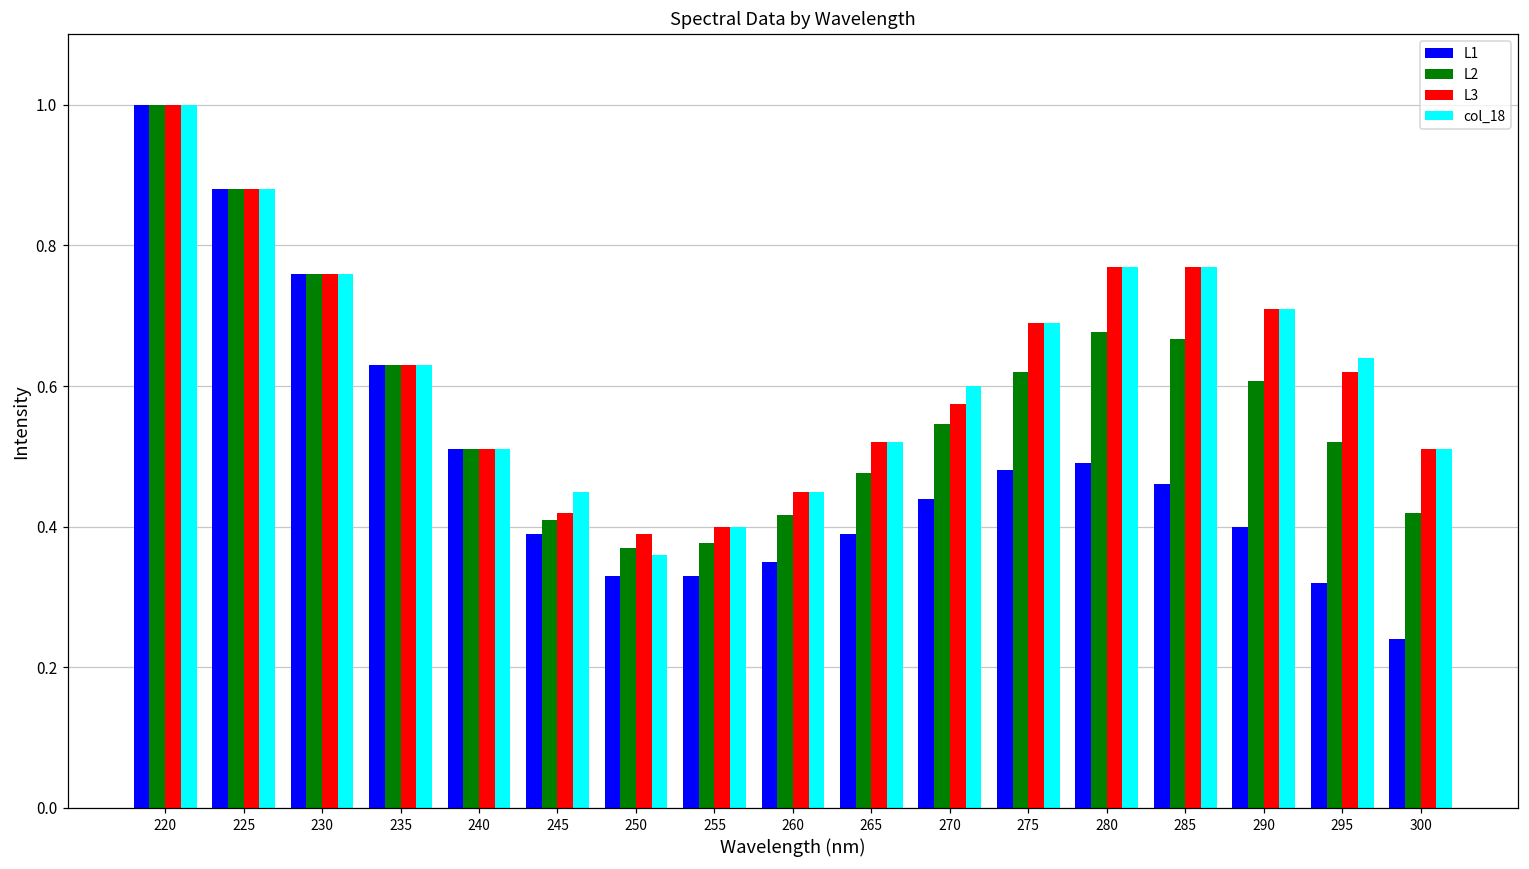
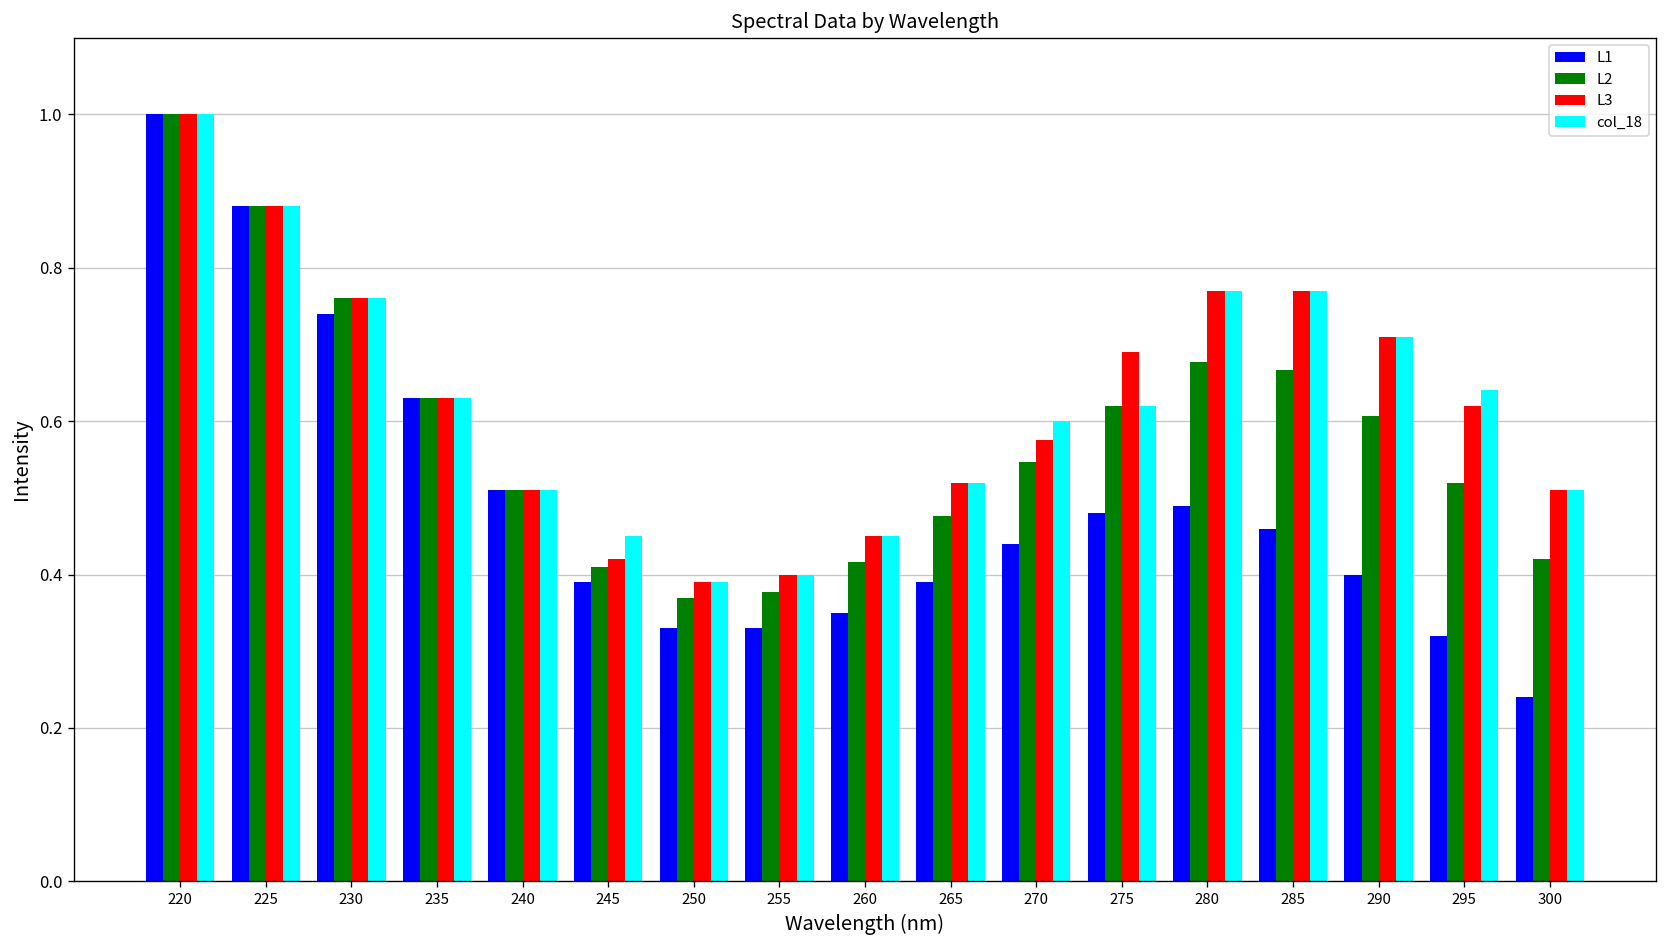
  {
    "L1": {
      "220": 1.00,
      "225": 0.88,
-     "230": 0.76,
+     "230": 0.74,
      "235": 0.63,
      "240": 0.51,
      "245": 0.39,
      "250": 0.33,
      "255": 0.33,
      "260": 0.35,
      "265": 0.39,
      "270": 0.44,
      "275": 0.48,
      "280": 0.49,
      "285": 0.46,
      "290": 0.40,
      "295": 0.32,
      "300": 0.24
    },
    "L2": {
      "220": 1.00,
      "225": 0.88,
      "230": 0.76,
      "235": 0.63,
      "240": 0.51,
      "245": 0.41,
      "250": 0.37,
      "255": 0.38,
      "260": 0.42,
      "265": 0.48,
      "270": 0.55,
      "275": 0.62,
      "280": 0.68,
      "285": 0.67,
      "290": 0.61,
      "295": 0.52,
      "300": 0.42
    },
    "L3": {
      "220": 1.00,
      "225": 0.88,
      "230": 0.76,
      "235": 0.63,
      "240": 0.51,
      "245": 0.42,
      "250": 0.39,
      "255": 0.40,
      "260": 0.45,
      "265": 0.52,
      "270": 0.57,
      "275": 0.69,
      "280": 0.77,
      "285": 0.77,
      "290": 0.71,
      "295": 0.62,
      "300": 0.51
    },
    "col_18": {
      "220": 1.00,
      "225": 0.88,
      "230": 0.76,
      "235": 0.63,
      "240": 0.51,
      "245": 0.45,
-     "250": 0.36,
+     "250": 0.39,
      "255": 0.40,
      "260": 0.45,
      "265": 0.52,
      "270": 0.60,
-     "275": 0.69,
+     "275": 0.62,
      "280": 0.77,
      "285": 0.77,
      "290": 0.71,
      "295": 0.64,
      "300": 0.51
    }
  }
